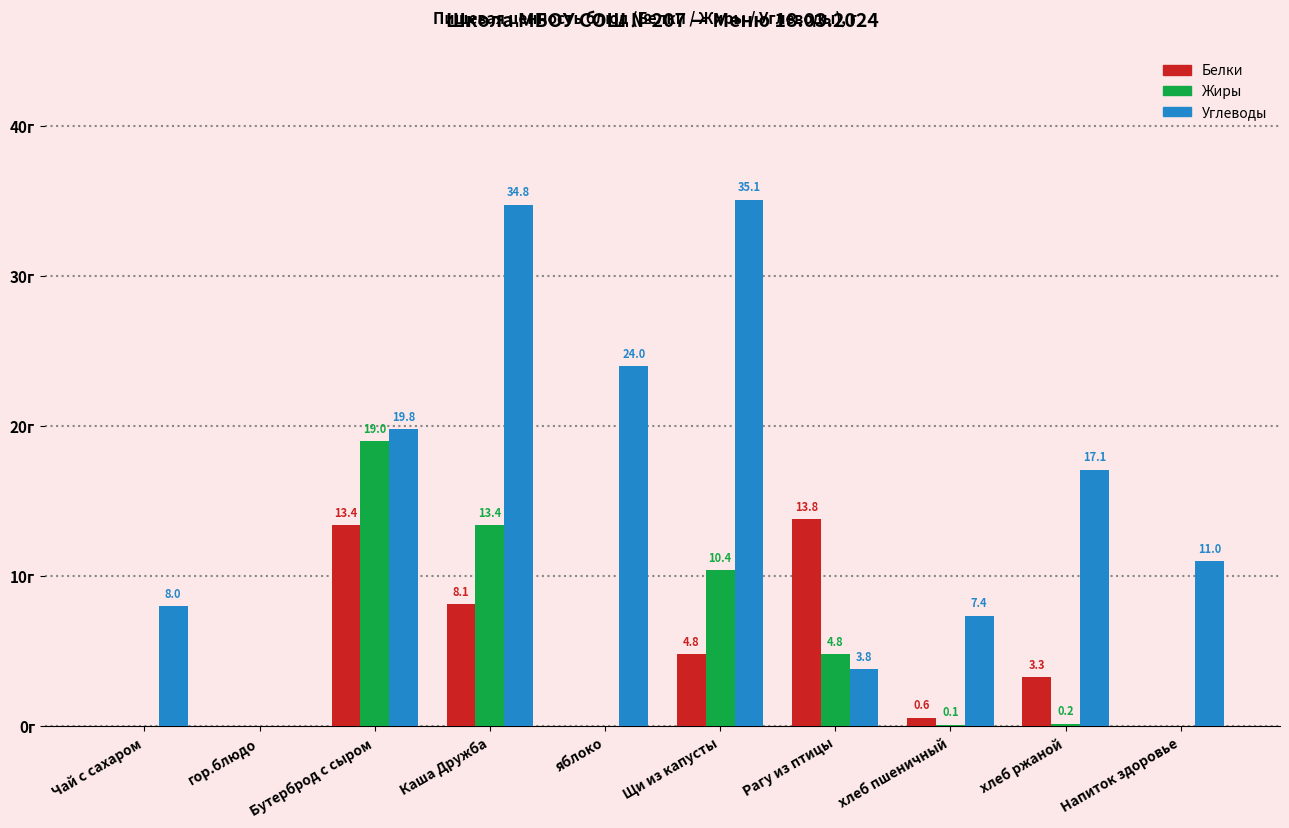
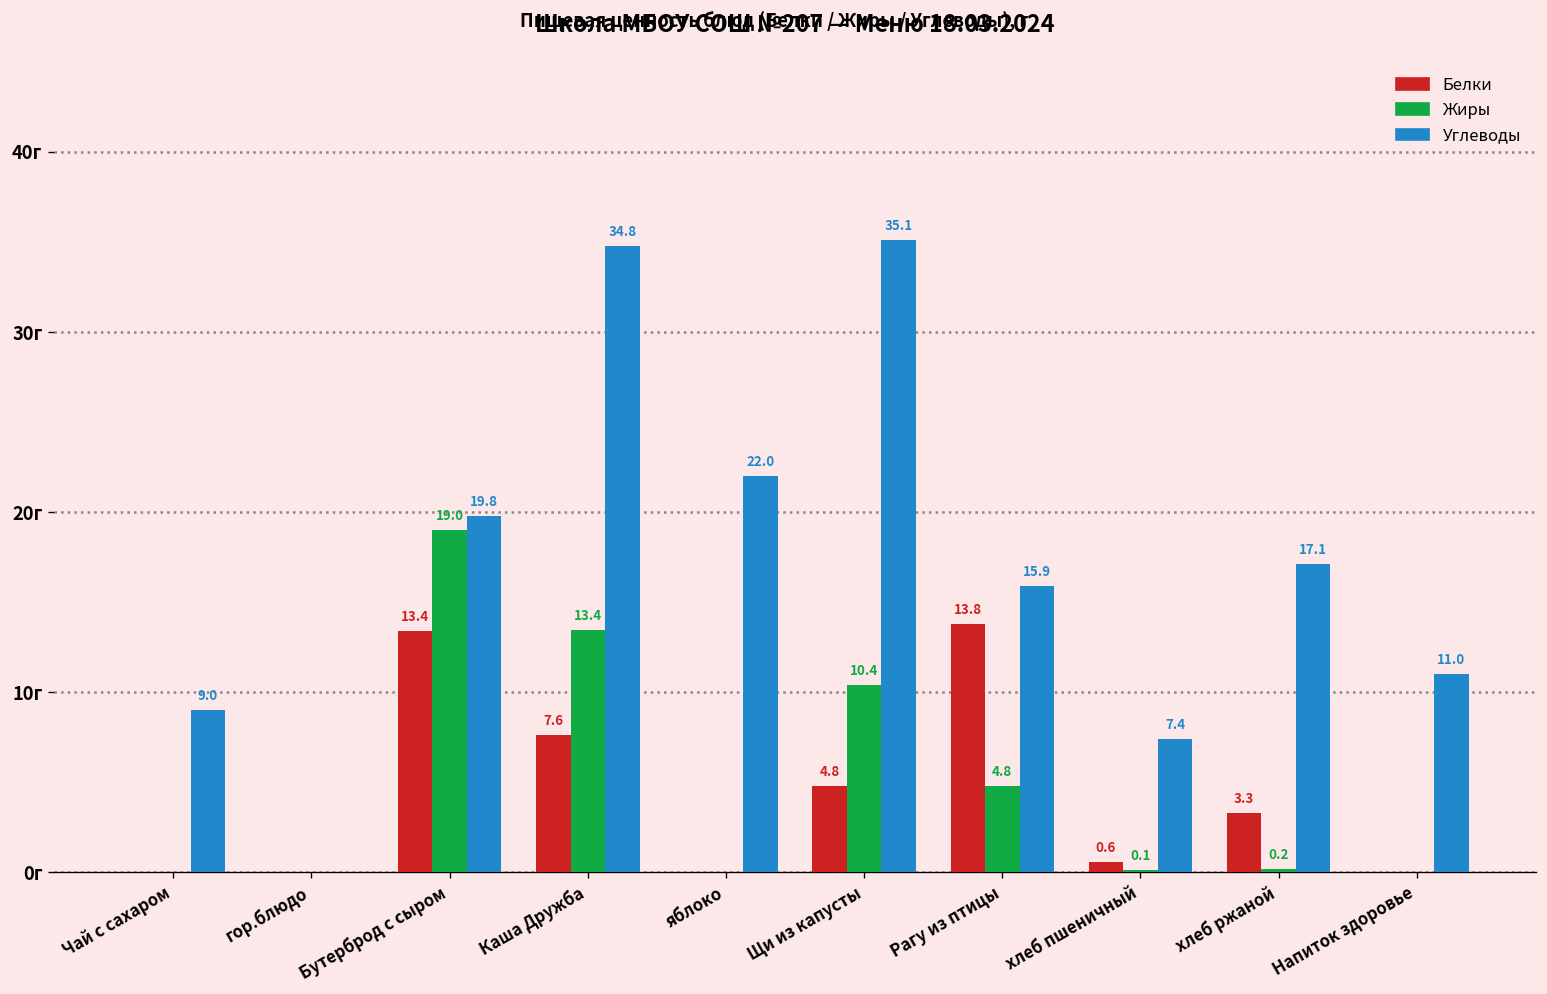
  {
    "Белки": {
      "Бутерброд с сыром": 13.4,
-     "Каша Дружба": 8.1,
+     "Каша Дружба": 7.6,
      "Щи из капусты": 4.8,
      "Рагу из птицы": 13.8,
      "хлеб пшеничный": 0.6,
      "хлеб ржаной": 3.3
    },
    "Жиры": {
      "Бутерброд с сыром": 19.0,
      "Каша Дружба": 13.4,
      "Щи из капусты": 10.4,
      "Рагу из птицы": 4.8,
      "хлеб пшеничный": 0.1,
      "хлеб ржаной": 0.2
    },
    "Углеводы": {
-     "Чай с сахаром": 8.0,
+     "Чай с сахаром": 9.0,
      "Бутерброд с сыром": 19.8,
      "Каша Дружба": 34.8,
-     "яблоко": 24.0,
+     "яблоко": 22.0,
      "Щи из капусты": 35.1,
-     "Рагу из птицы": 3.8,
+     "Рагу из птицы": 15.9,
      "хлеб пшеничный": 7.4,
      "хлеб ржаной": 17.1,
      "Напиток здоровье": 11.0
    }
  }
